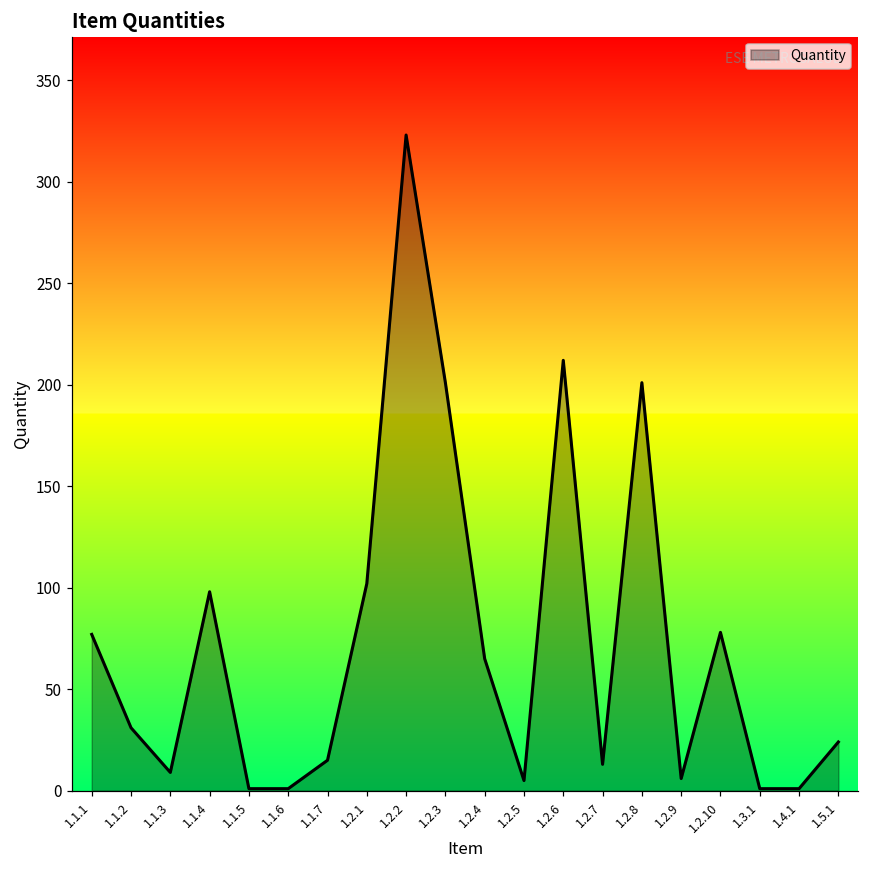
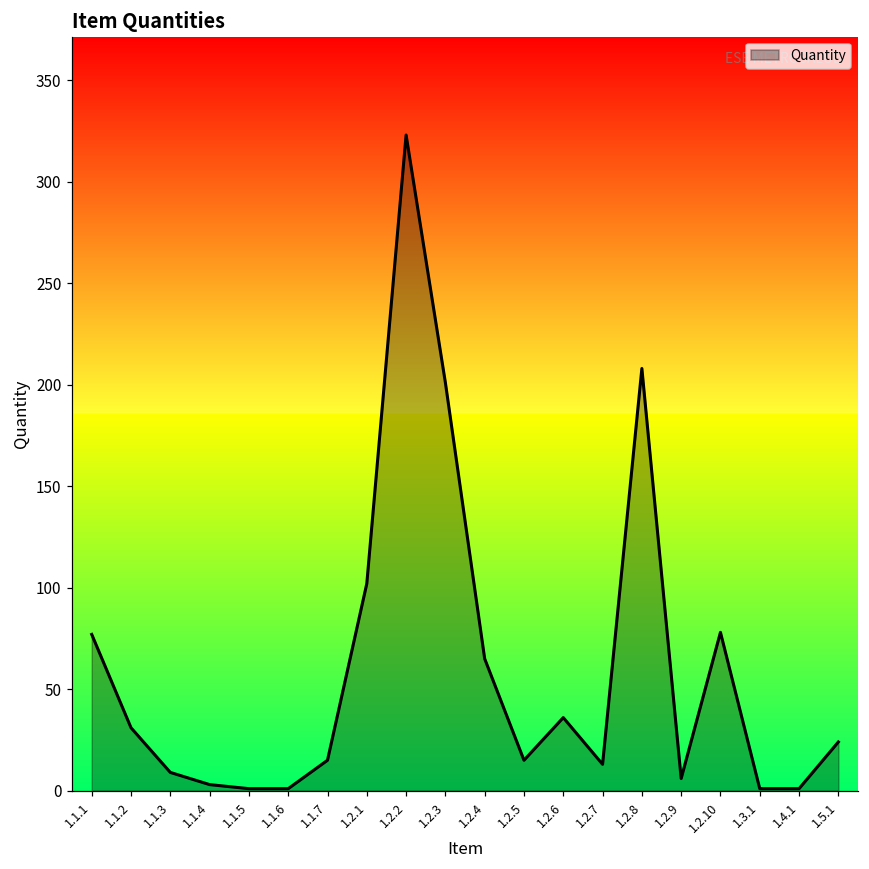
  {
    "1.1.1": 77,
    "1.1.2": 31,
    "1.1.3": 9,
-   "1.1.4": 98,
+   "1.1.4": 3,
    "1.1.5": 1,
    "1.1.6": 1,
    "1.1.7": 15,
    "1.2.1": 102,
    "1.2.2": 323,
    "1.2.3": 201,
    "1.2.4": 65,
-   "1.2.5": 5,
-   "1.2.6": 212,
+   "1.2.5": 15,
+   "1.2.6": 36,
    "1.2.7": 13,
-   "1.2.8": 201,
+   "1.2.8": 208,
    "1.2.9": 6,
    "1.2.10": 78,
    "1.3.1": 1,
    "1.4.1": 1,
    "1.5.1": 24
  }
